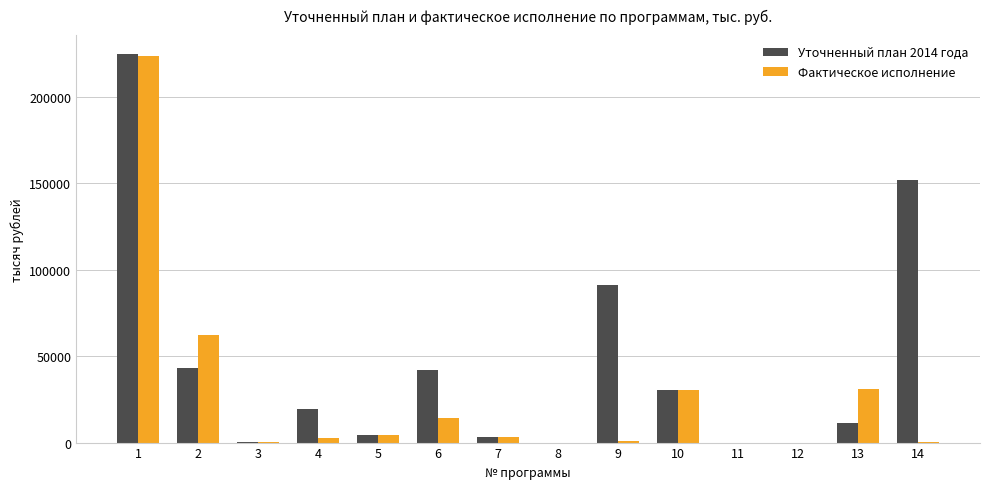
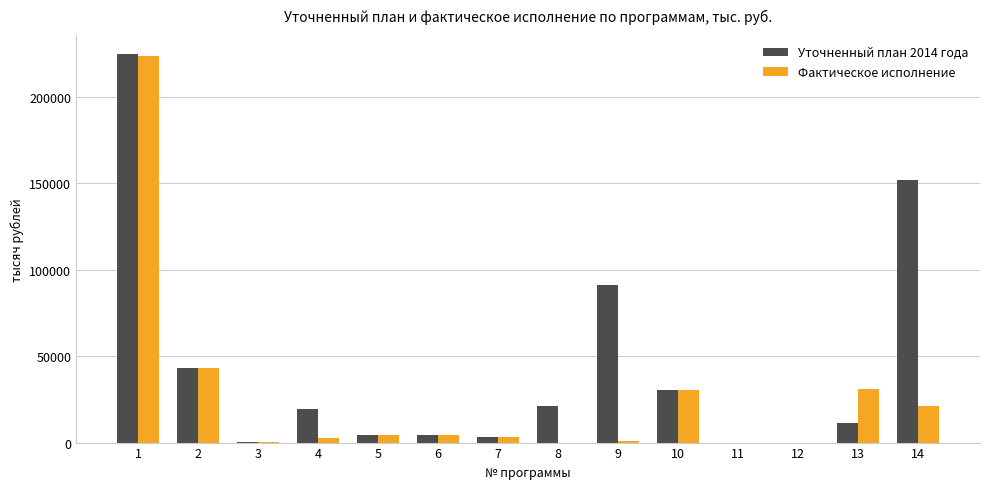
  {
    "Уточненный план 2014 года": {
      "1": 224000,
      "2": 43000,
      "4": 19000,
      "5": 4000,
-     "6": 42000,
+     "6": 4000,
      "7": 3000,
-     "8": 0,
+     "8": 21000,
      "9": 91000,
      "10": 30000,
      "13": 11000,
      "14": 152000
    },
    "Фактическое исполнение": {
      "1": 223000,
-     "2": 62000,
+     "2": 43000,
      "4": 3000,
      "5": 4000,
-     "6": 14000,
+     "6": 4000,
      "7": 3000,
      "10": 30000,
      "13": 31000,
-     "14": 0
+     "14": 21000
    }
  }
